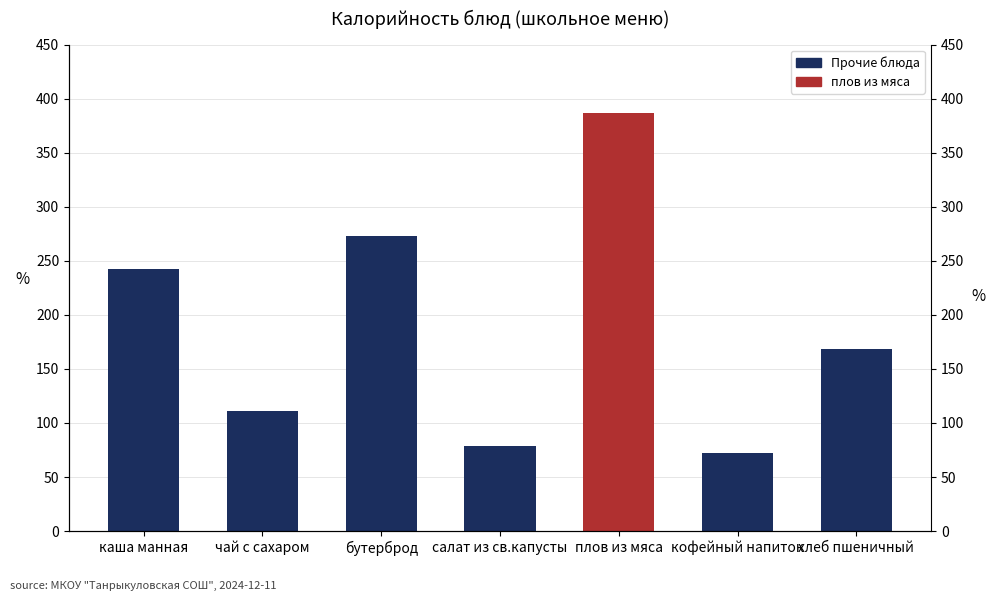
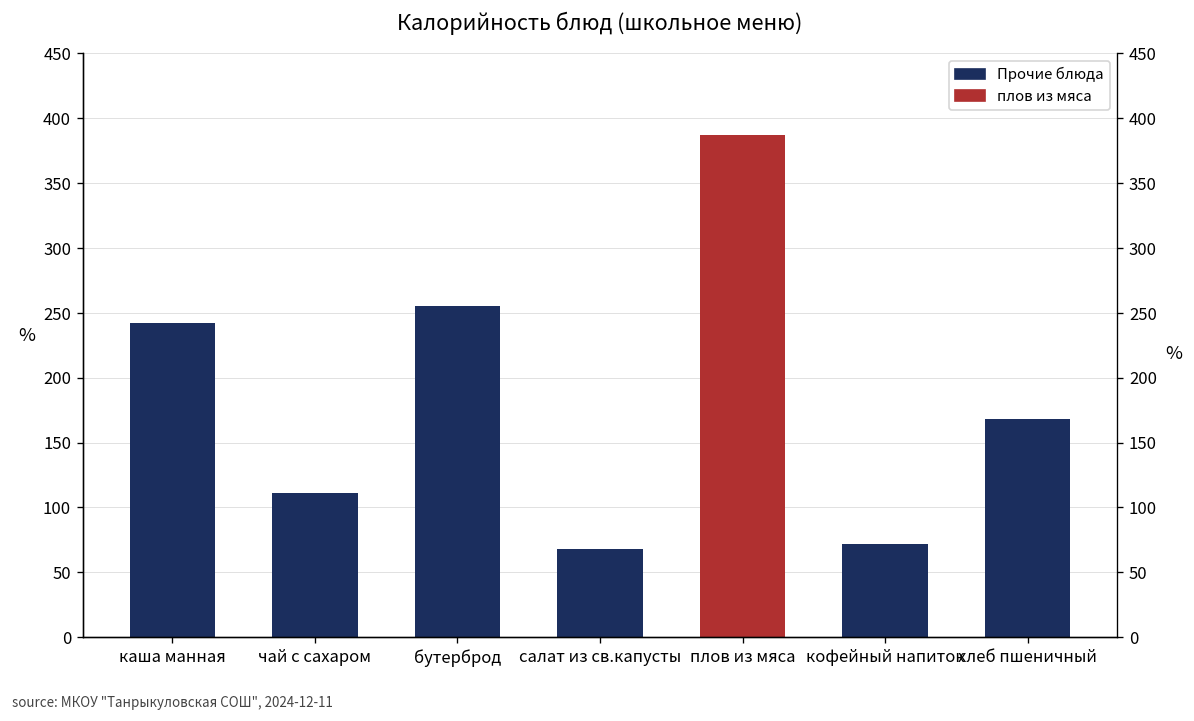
  {
    "каша манная": 242,
    "чай с сахаром": 111,
-   "бутерброд": 273,
-   "салат из св.капусты": 79,
+   "бутерброд": 255,
+   "салат из св.капусты": 68,
    "плов из мяса": 387,
    "кофейный напиток": 72,
    "хлеб пшеничный": 168
  }
